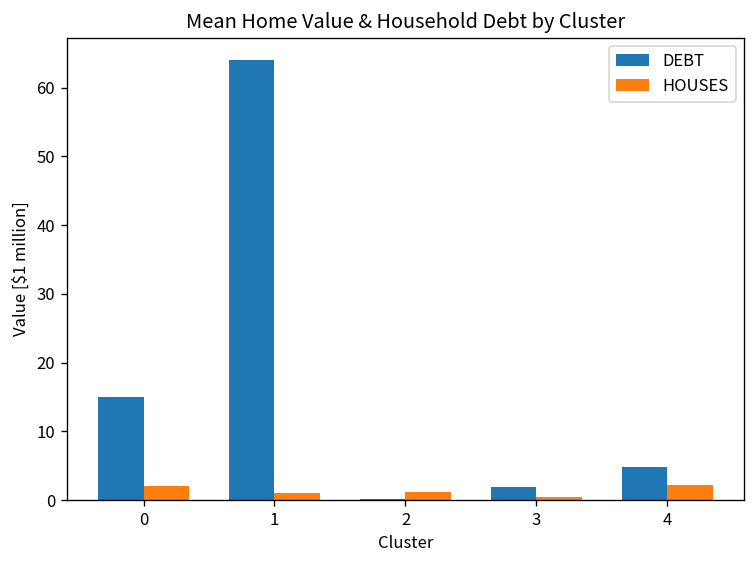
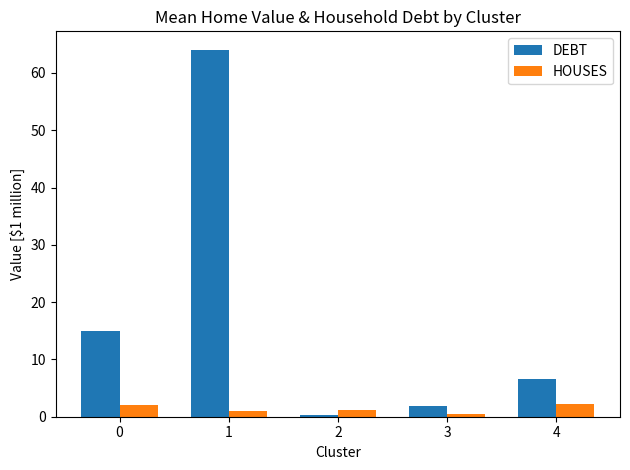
  {
    "DEBT": {
      "0": 15,
      "1": 64,
      "3": 2,
-     "4": 5
+     "4": 7
    },
    "HOUSES": {
      "0": 2,
      "1": 1,
      "2": 1,
      "4": 2
    }
  }
